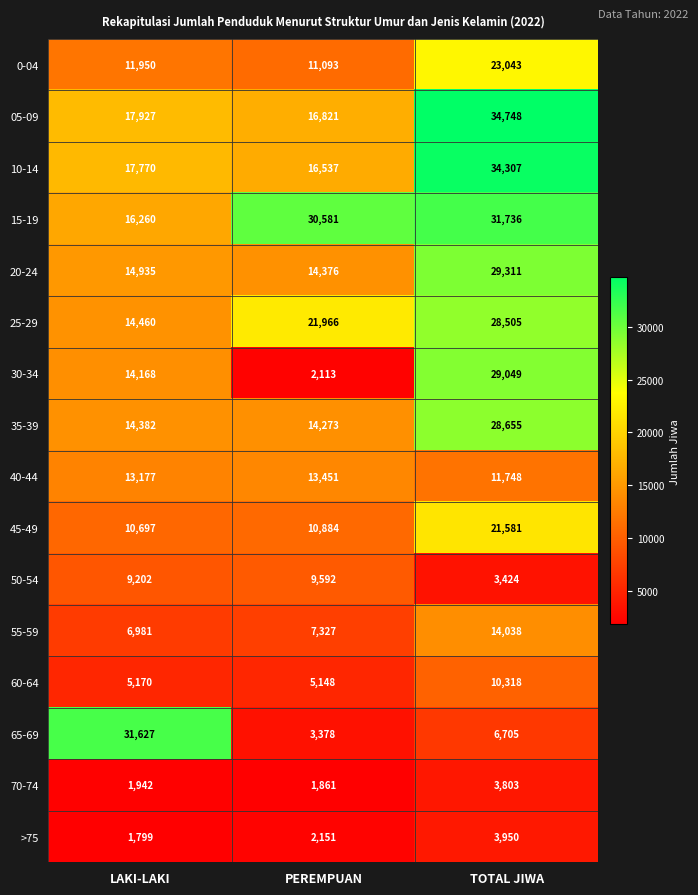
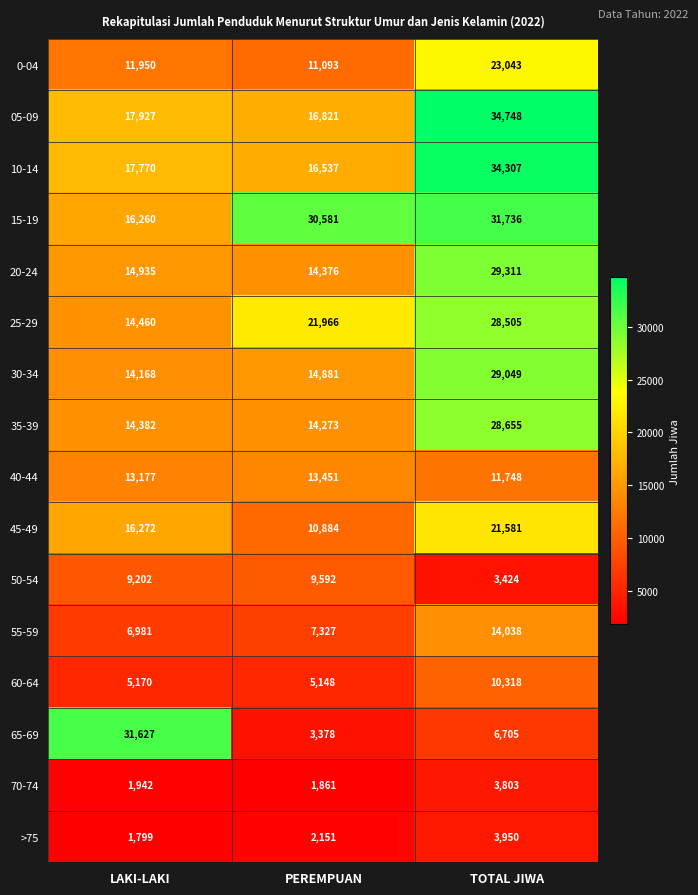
  {
    "0-04": {
      "LAKI-LAKI": "11,950",
      "PEREMPUAN": "11,093",
      "TOTAL JIWA": "23,043"
    },
    "05-09": {
      "LAKI-LAKI": "17,927",
      "PEREMPUAN": "16,821",
      "TOTAL JIWA": "34,748"
    },
    "10-14": {
      "LAKI-LAKI": "17,770",
      "PEREMPUAN": "16,537",
      "TOTAL JIWA": "34,307"
    },
    "15-19": {
      "LAKI-LAKI": "16,260",
      "PEREMPUAN": "30,581",
      "TOTAL JIWA": "31,736"
    },
    "20-24": {
      "LAKI-LAKI": "14,935",
      "PEREMPUAN": "14,376",
      "TOTAL JIWA": "29,311"
    },
    "25-29": {
      "LAKI-LAKI": "14,460",
      "PEREMPUAN": "21,966",
      "TOTAL JIWA": "28,505"
    },
    "30-34": {
      "LAKI-LAKI": "14,168",
-     "PEREMPUAN": "2,113",
+     "PEREMPUAN": "14,881",
      "TOTAL JIWA": "29,049"
    },
    "35-39": {
      "LAKI-LAKI": "14,382",
      "PEREMPUAN": "14,273",
      "TOTAL JIWA": "28,655"
    },
    "40-44": {
      "LAKI-LAKI": "13,177",
      "PEREMPUAN": "13,451",
      "TOTAL JIWA": "11,748"
    },
    "45-49": {
-     "LAKI-LAKI": "10,697",
+     "LAKI-LAKI": "16,272",
      "PEREMPUAN": "10,884",
      "TOTAL JIWA": "21,581"
    },
    "50-54": {
      "LAKI-LAKI": "9,202",
      "PEREMPUAN": "9,592",
      "TOTAL JIWA": "3,424"
    },
    "55-59": {
      "LAKI-LAKI": "6,981",
      "PEREMPUAN": "7,327",
      "TOTAL JIWA": "14,038"
    },
    "60-64": {
      "LAKI-LAKI": "5,170",
      "PEREMPUAN": "5,148",
      "TOTAL JIWA": "10,318"
    },
    "65-69": {
      "LAKI-LAKI": "31,627",
      "PEREMPUAN": "3,378",
      "TOTAL JIWA": "6,705"
    },
    "70-74": {
      "LAKI-LAKI": "1,942",
      "PEREMPUAN": "1,861",
      "TOTAL JIWA": "3,803"
    },
    ">75": {
      "LAKI-LAKI": "1,799",
      "PEREMPUAN": "2,151",
      "TOTAL JIWA": "3,950"
    }
  }
